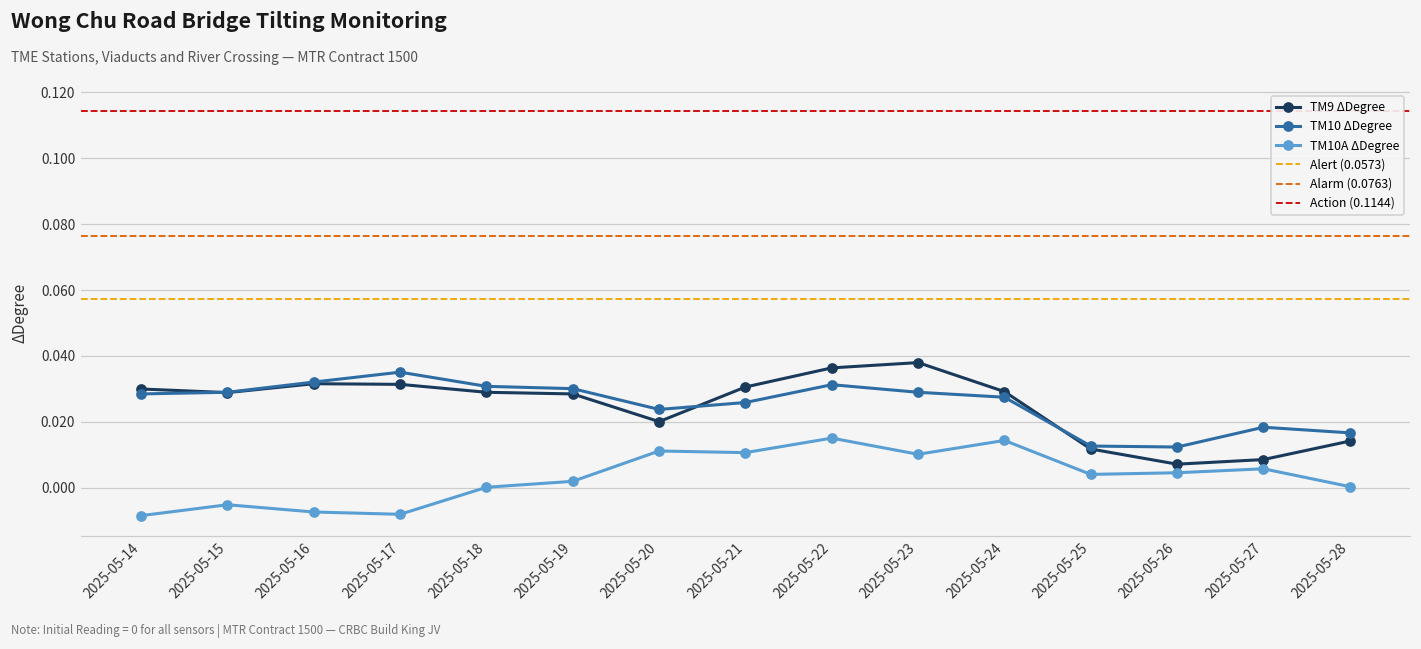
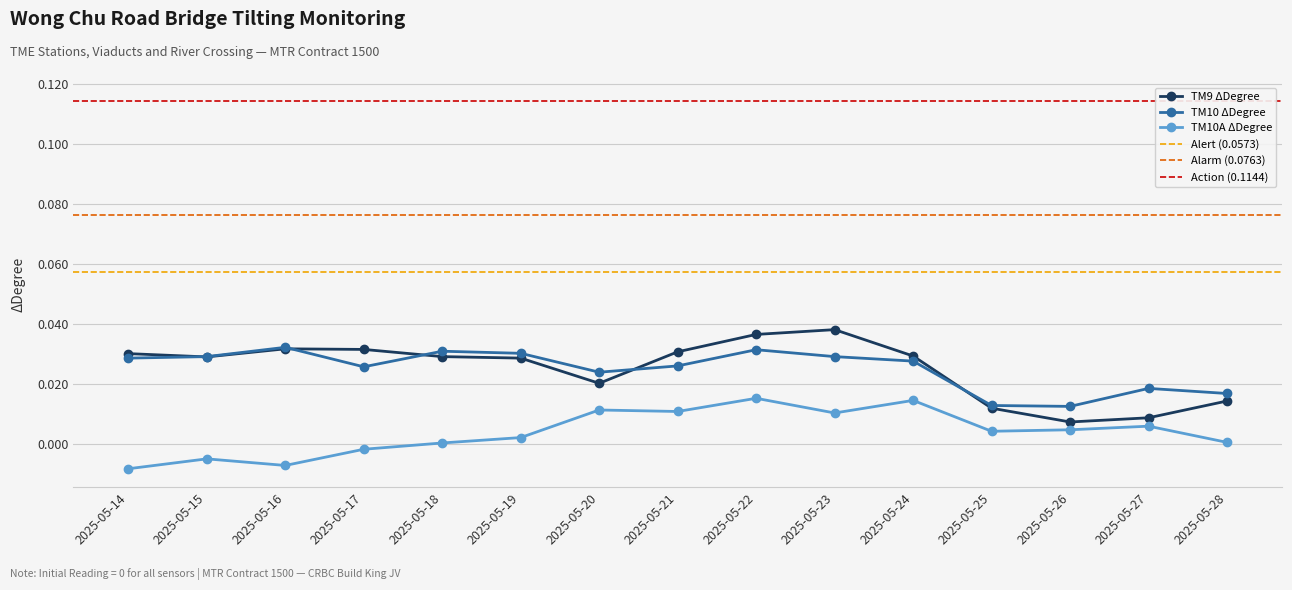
  {
    "TM9 ΔDegree": {
      "2025-05-14": 0.030,
      "2025-05-17": 0.031,
      "2025-05-18": 0.029,
      "2025-05-19": 0.029,
      "2025-05-20": 0.020,
      "2025-05-21": 0.031,
      "2025-05-22": 0.036,
      "2025-05-23": 0.038,
      "2025-05-24": 0.029,
      "2025-05-25": 0.012,
      "2025-05-26": 0.007,
      "2025-05-27": 0.009,
      "2025-05-28": 0.014
    },
    "TM10 ΔDegree": {
      "2025-05-14": 0.029,
-     "2025-05-17": 0.035,
+     "2025-05-17": 0.026,
      "2025-05-18": 0.031,
      "2025-05-19": 0.030,
      "2025-05-20": 0.024,
      "2025-05-21": 0.026,
      "2025-05-22": 0.031,
      "2025-05-23": 0.029,
      "2025-05-24": 0.028,
      "2025-05-25": 0.013,
      "2025-05-26": 0.012,
      "2025-05-27": 0.018,
      "2025-05-28": 0.017
    },
    "TM10A ΔDegree": {
      "2025-05-14": -0.008,
      "2025-05-15": -0.005,
      "2025-05-16": -0.007,
-     "2025-05-17": -0.008,
+     "2025-05-17": -0.002,
      "2025-05-18": 0.000,
      "2025-05-19": 0.002,
      "2025-05-20": 0.011,
      "2025-05-21": 0.011,
      "2025-05-22": 0.015,
      "2025-05-23": 0.010,
      "2025-05-24": 0.014,
      "2025-05-25": 0.004,
      "2025-05-26": 0.005,
      "2025-05-27": 0.006,
      "2025-05-28": 0.000
    }
  }
